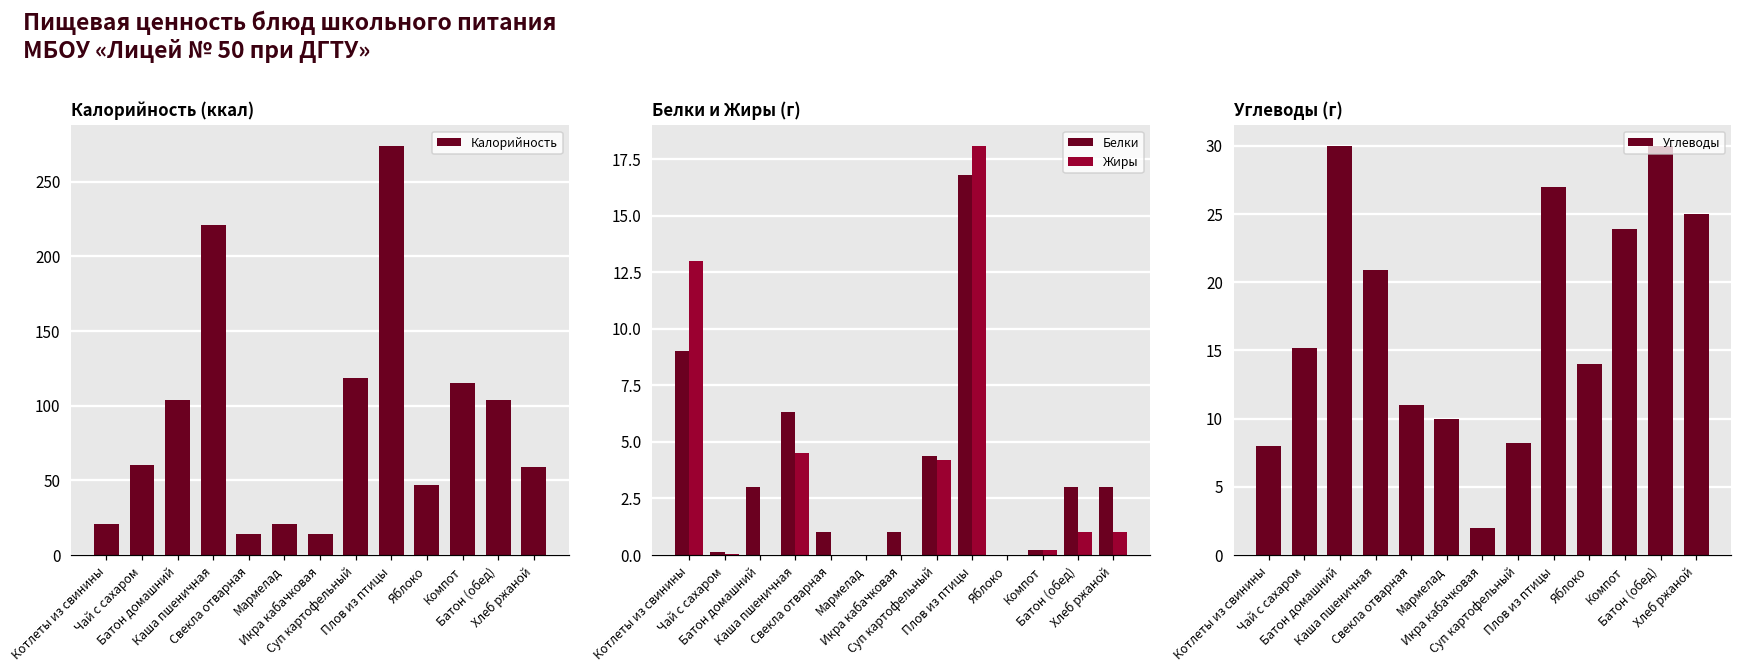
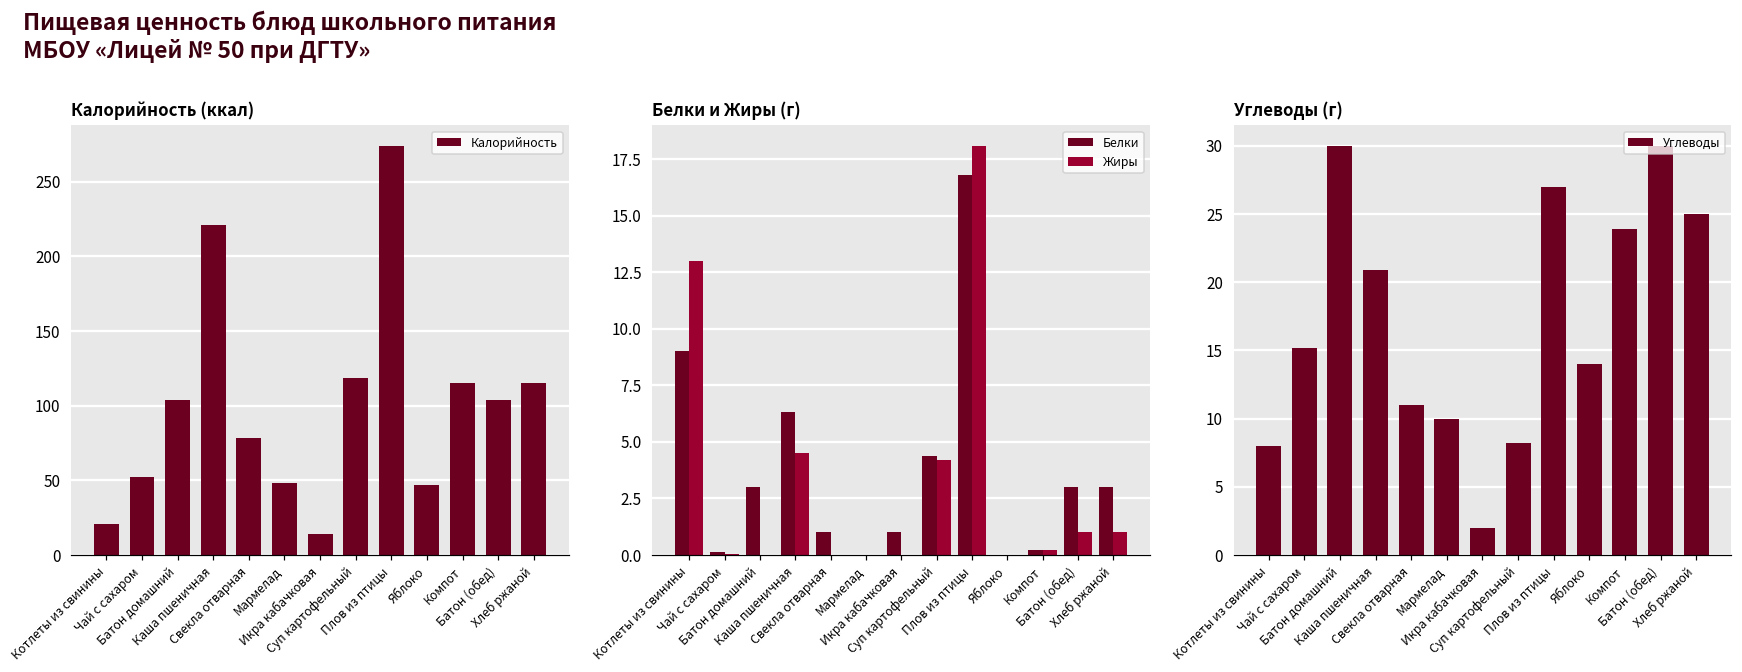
  {
    "Калорийность (ккал)": {
      "Котлеты из свинины": 21,
-     "Чай с сахаром": 60,
+     "Чай с сахаром": 52,
      "Батон домашний": 104,
      "Каша пшеничная": 221,
-     "Свекла отварная": 14,
-     "Мармелад": 21,
+     "Свекла отварная": 78,
+     "Мармелад": 48,
      "Икра кабачковая": 14,
      "Суп картофельный": 119,
      "Плов из птицы": 274,
      "Яблоко": 47,
      "Компот": 115,
      "Батон (обед)": 104,
-     "Хлеб ржаной": 59
+     "Хлеб ржаной": 115
    },
    "Углеводы (г)": {
      "Котлеты из свинины": 8.0,
      "Чай с сахаром": 15.2,
      "Батон домашний": 30.0,
      "Каша пшеничная": 20.9,
      "Свекла отварная": 11.0,
      "Мармелад": 10.0,
      "Икра кабачковая": 2.0,
      "Суп картофельный": 8.2,
      "Плов из птицы": 27.0,
      "Яблоко": 14.0,
      "Компот": 23.9,
      "Хлеб ржаной": 25.0
    }
  }
